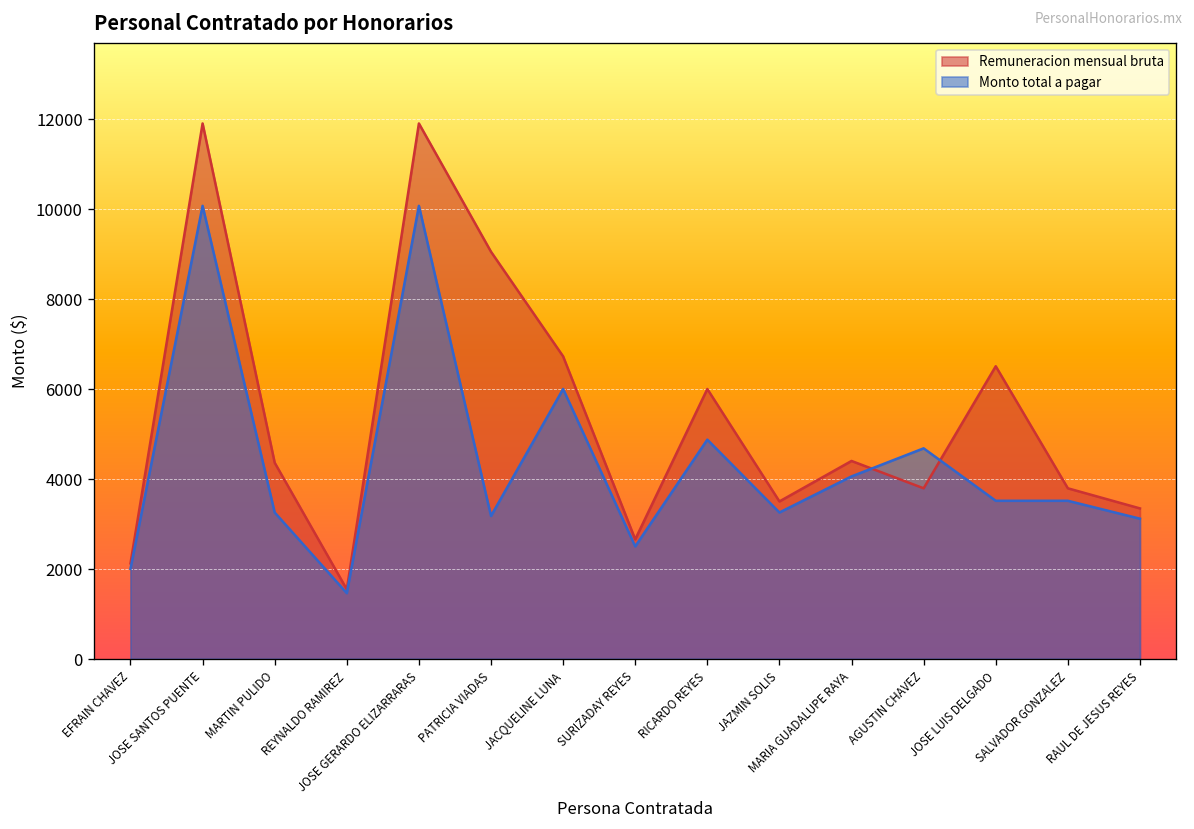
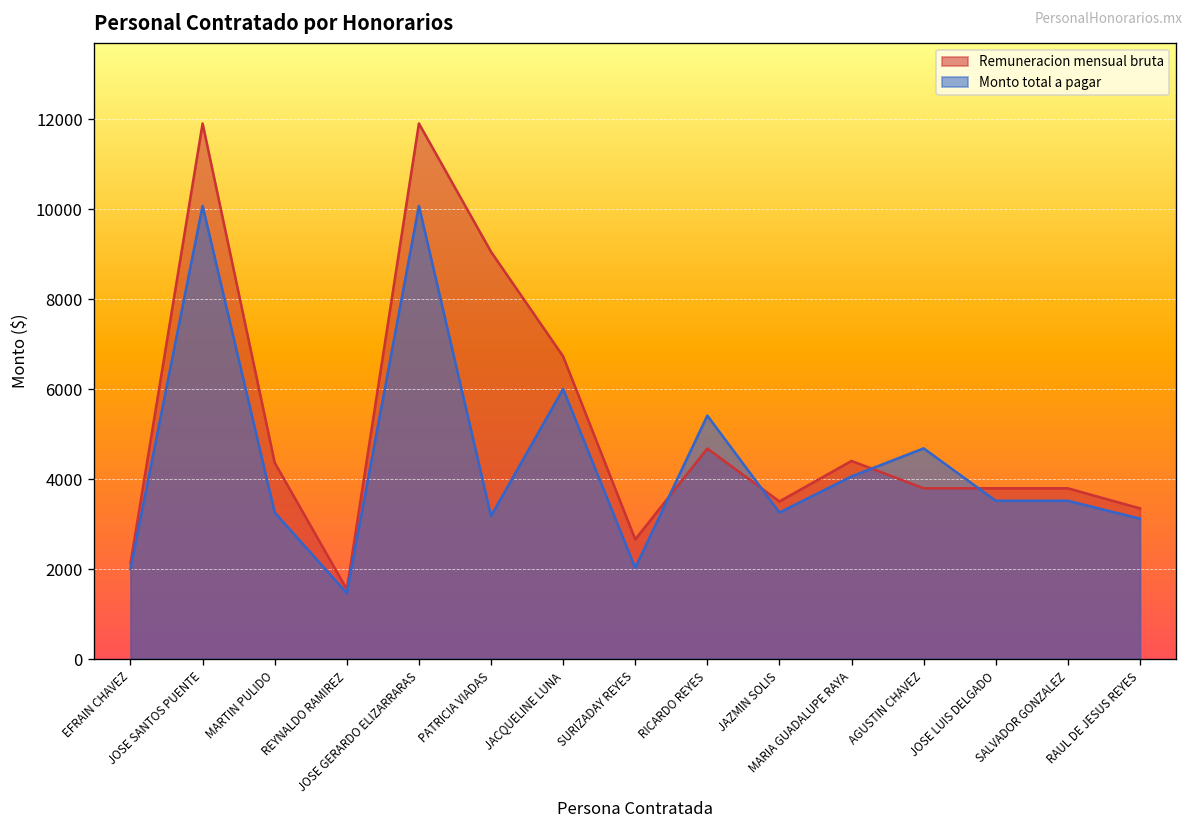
  {
    "Remuneracion mensual bruta": {
      "EFRAIN CHAVEZ": 2100,
      "JOSE SANTOS PUENTE": 11900,
      "MARTIN PULIDO": 4400,
      "REYNALDO RAMIREZ": 1500,
      "JOSE GERARDO ELIZARRARAS": 11900,
      "PATRICIA VIADAS": 9100,
      "JACQUELINE LUNA": 6700,
      "SURIZADAY REYES": 2700,
-     "RICARDO REYES": 6000,
+     "RICARDO REYES": 4700,
      "JAZMIN SOLIS": 3500,
      "MARIA GUADALUPE RAYA": 4400,
      "AGUSTIN CHAVEZ": 3800,
-     "JOSE LUIS DELGADO": 6500,
+     "JOSE LUIS DELGADO": 3800,
      "SALVADOR GONZALEZ": 3800,
      "RAUL DE JESUS REYES": 3300
    },
    "Monto total a pagar": {
      "EFRAIN CHAVEZ": 2000,
      "JOSE SANTOS PUENTE": 10100,
      "MARTIN PULIDO": 3300,
      "REYNALDO RAMIREZ": 1500,
      "JOSE GERARDO ELIZARRARAS": 10100,
      "PATRICIA VIADAS": 3200,
      "JACQUELINE LUNA": 6000,
-     "SURIZADAY REYES": 2500,
-     "RICARDO REYES": 4900,
+     "SURIZADAY REYES": 2000,
+     "RICARDO REYES": 5400,
      "JAZMIN SOLIS": 3300,
      "MARIA GUADALUPE RAYA": 4100,
      "AGUSTIN CHAVEZ": 4700,
      "JOSE LUIS DELGADO": 3500,
      "SALVADOR GONZALEZ": 3500,
      "RAUL DE JESUS REYES": 3100
    }
  }
